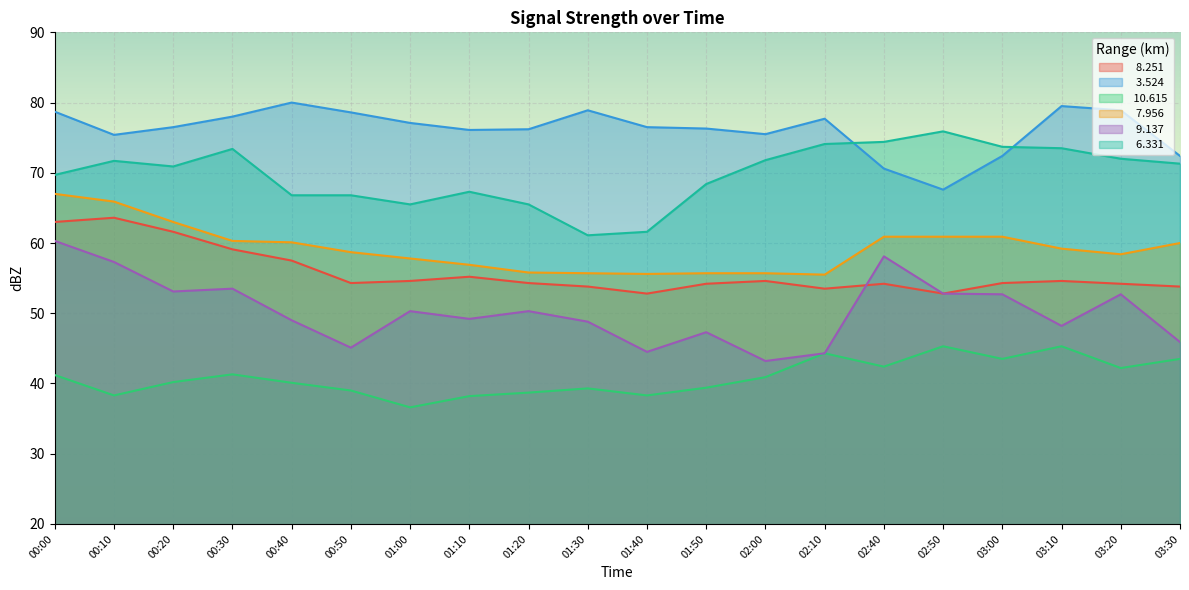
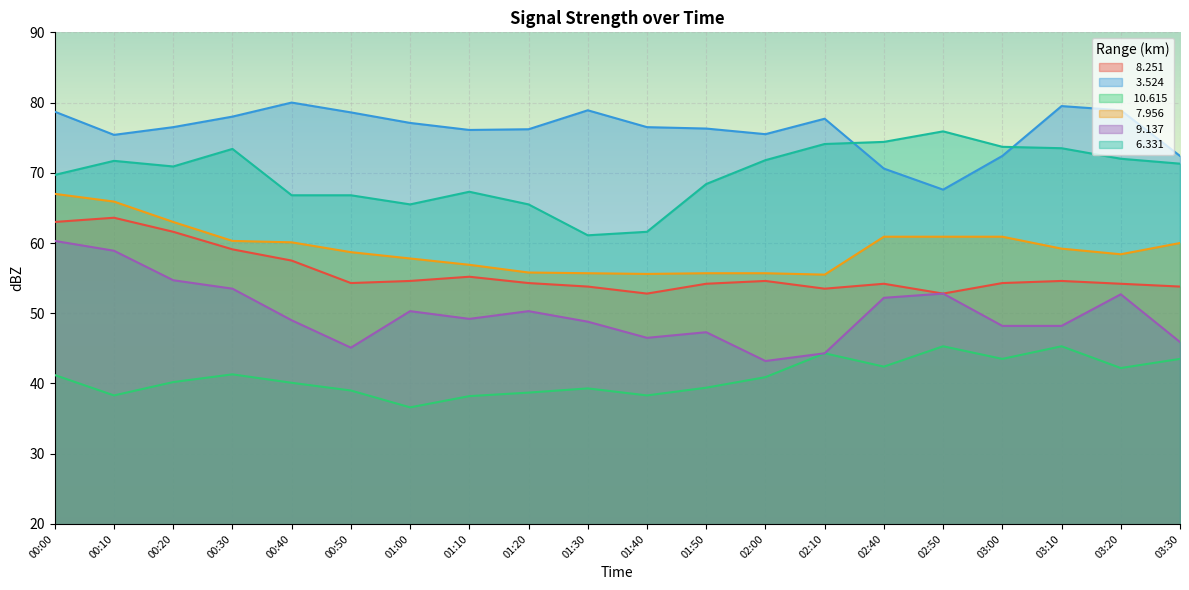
  {
    "9.137": {
      "00:00": 60,
-     "00:10": 57,
-     "00:20": 53,
+     "00:10": 59,
+     "00:20": 55,
      "00:30": 54,
      "00:40": 49,
      "00:50": 45,
      "01:00": 50,
      "01:10": 49,
      "01:20": 50,
      "01:30": 49,
-     "01:40": 45,
+     "01:40": 47,
      "01:50": 47,
      "02:00": 43,
-     "02:40": 58,
-     "03:00": 53,
+     "02:40": 52,
+     "03:00": 48,
      "03:10": 48,
      "03:20": 53,
      "03:30": 46
    }
  }
